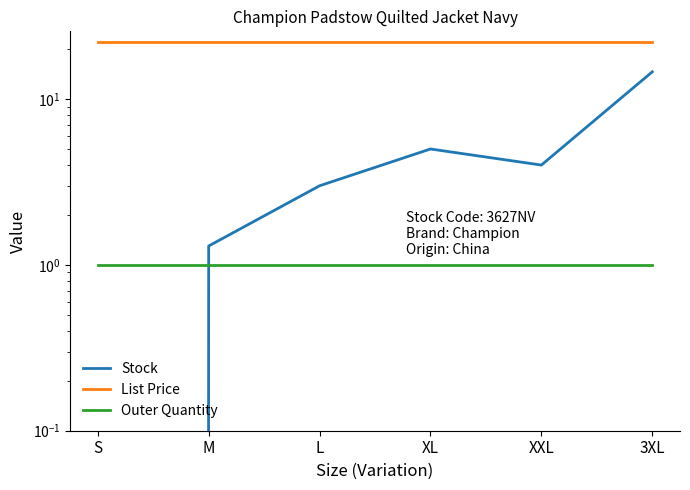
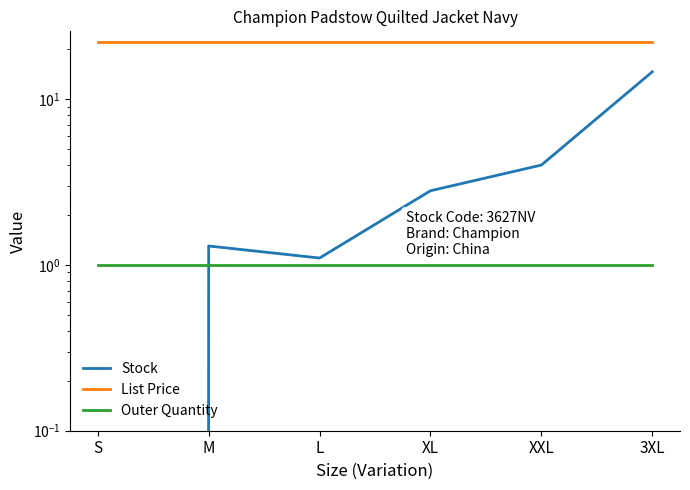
  {
    "Stock": {
      "M": 1.3,
-     "L": 3.0,
-     "XL": 5.0,
+     "L": 1.1,
+     "XL": 2.8,
      "XXL": 4.0,
      "3XL": 15
    },
    "List Price": {
      "S": 22,
      "M": 22,
      "L": 22,
      "XL": 22,
      "XXL": 22,
      "3XL": 22
    },
    "Outer Quantity": {
      "S": 1.0,
      "M": 1.0,
      "L": 1.0,
      "XXL": 1.0,
      "3XL": 1.0
    }
  }
